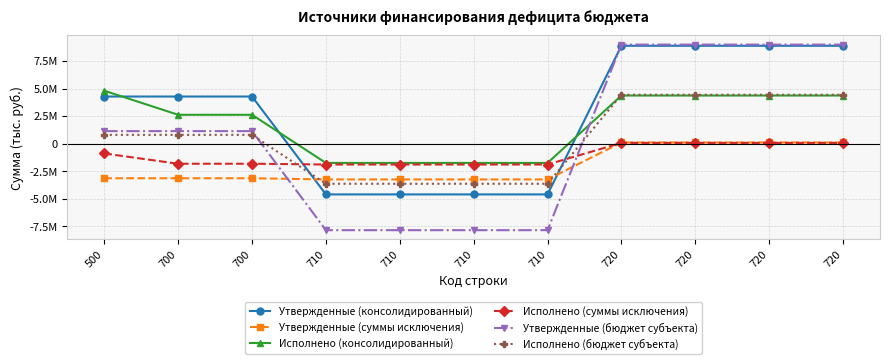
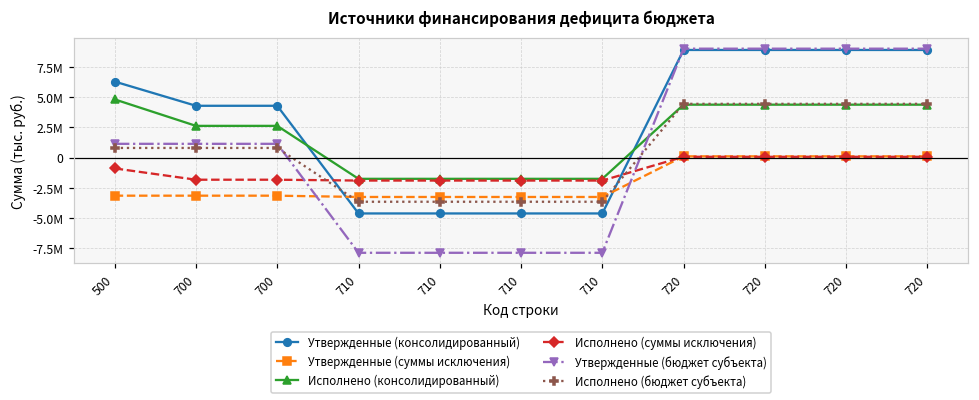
  {
    "Утвержденные (консолидированный)": {
-     "500": 4300000
+     "500": 6300000
    },
    "Утвержденные (суммы исключения)": {
      "500": -3100000
    },
    "Исполнено (консолидированный)": {
      "500": 4800000
    },
    "Исполнено (суммы исключения)": {
      "500": -900000
    },
    "Утвержденные (бюджет субъекта)": {
      "500": 1100000
    },
    "Исполнено (бюджет субъекта)": {
      "500": 800000
    }
  }
